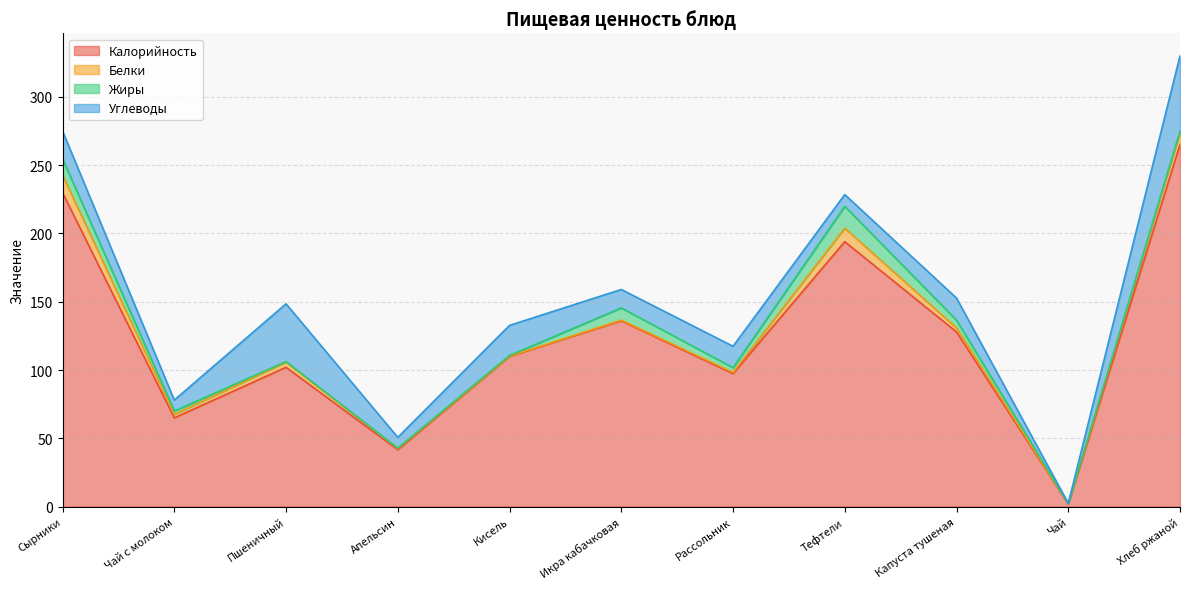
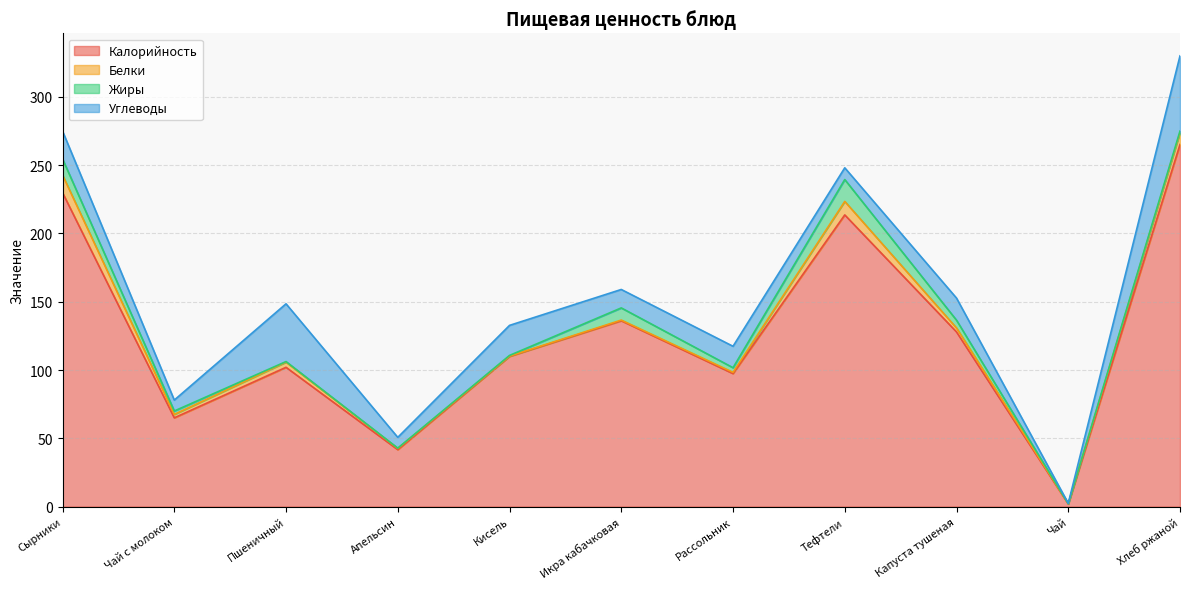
  {
    "Калорийность": {
      "Сырники": 230,
      "Чай с молоком": 65,
      "Пшеничный": 102,
-     "Тефтели": 194,
+     "Тефтели": 214,
      "Капуста тушеная": 128,
      "Хлеб ржаной": 265
    },
    "Белки": {
      "Сырники": 13,
      "Чай с молоком": 3,
      "Тефтели": 10,
      "Капуста тушеная": 3
    },
    "Жиры": {
      "Сырники": 12,
      "Чай с молоком": 3,
      "Икра кабачковая": 9,
      "Рассольник": 3,
      "Тефтели": 16,
      "Капуста тушеная": 6
    },
    "Углеводы": {
      "Сырники": 20,
      "Чай с молоком": 8,
      "Пшеничный": 42,
      "Апельсин": 8,
      "Кисель": 22,
      "Икра кабачковая": 14,
      "Рассольник": 16,
      "Тефтели": 9,
      "Капуста тушеная": 16,
      "Хлеб ржаной": 55
    }
  }
